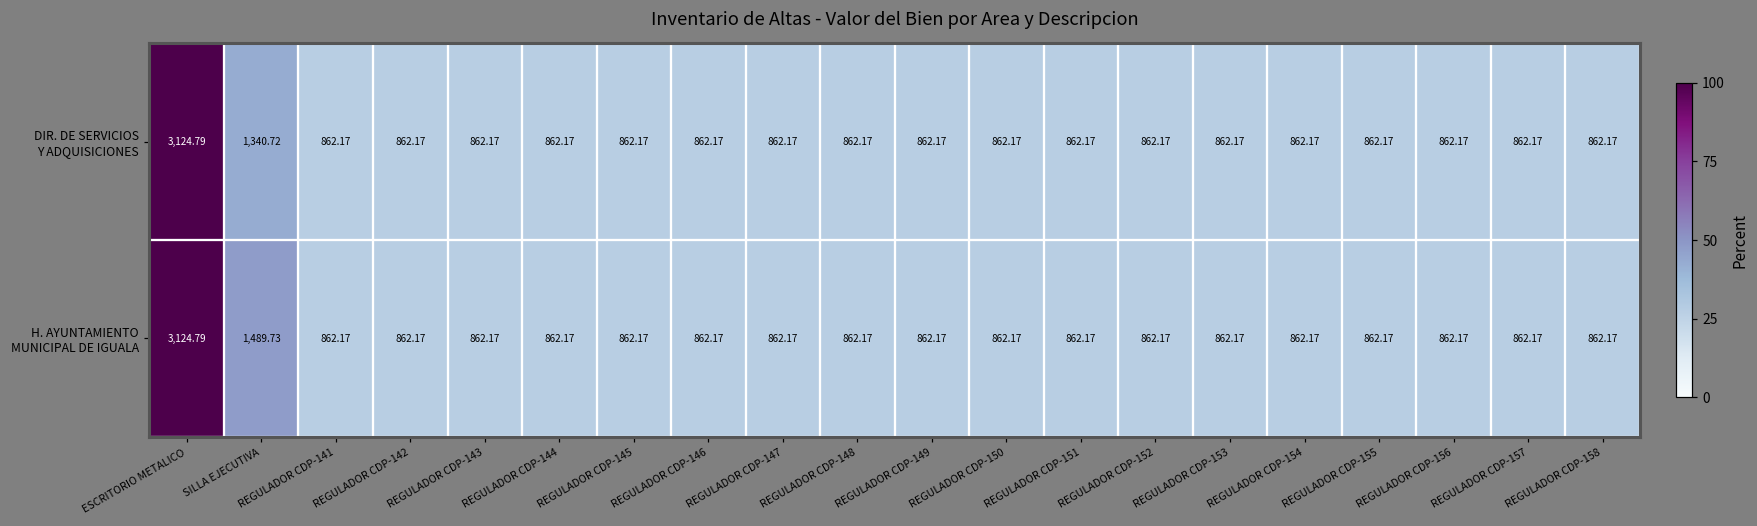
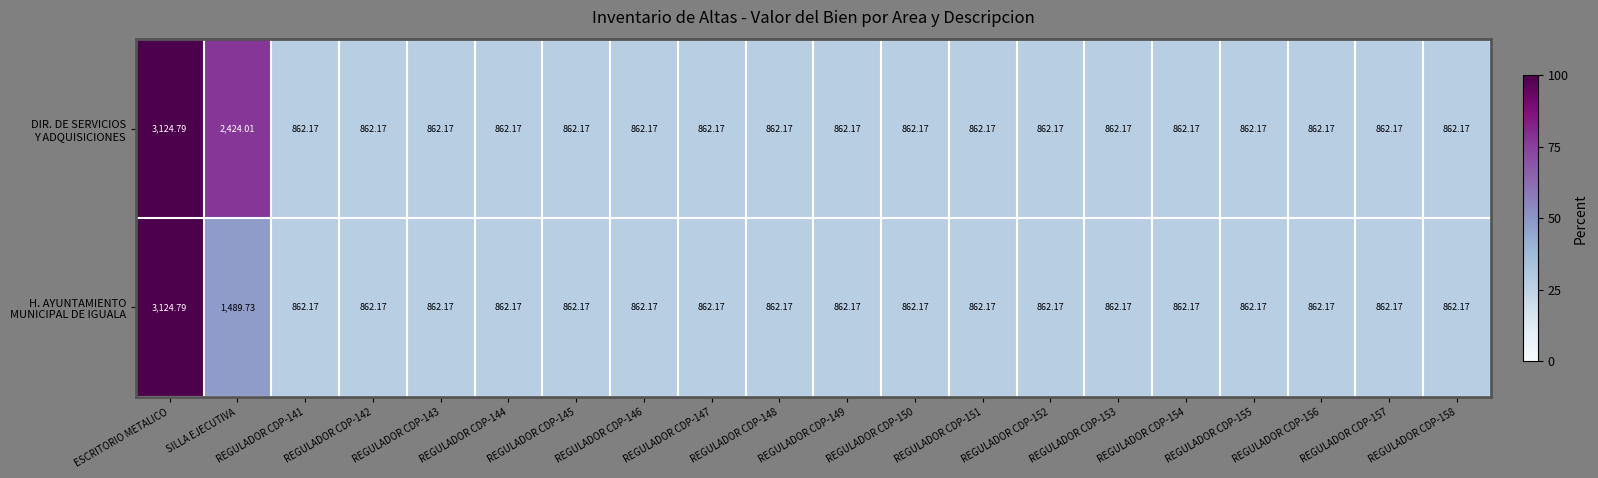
  {
    "DIR. DE SERVICIOS Y ADQUISICIONES": {
      "ESCRITORIO METALICO": "3,124.79",
-     "SILLA EJECUTIVA": "1,340.72",
+     "SILLA EJECUTIVA": "2,424.01",
      "REGULADOR CDP-141": "862.17",
      "REGULADOR CDP-142": "862.17",
      "REGULADOR CDP-143": "862.17",
      "REGULADOR CDP-144": "862.17",
      "REGULADOR CDP-145": "862.17",
      "REGULADOR CDP-146": "862.17",
      "REGULADOR CDP-147": "862.17",
      "REGULADOR CDP-148": "862.17",
      "REGULADOR CDP-149": "862.17",
      "REGULADOR CDP-150": "862.17",
      "REGULADOR CDP-151": "862.17",
      "REGULADOR CDP-152": "862.17",
      "REGULADOR CDP-153": "862.17",
      "REGULADOR CDP-154": "862.17",
      "REGULADOR CDP-155": "862.17",
      "REGULADOR CDP-156": "862.17",
      "REGULADOR CDP-157": "862.17",
      "REGULADOR CDP-158": "862.17"
    },
    "H. AYUNTAMIENTO MUNICIPAL DE IGUALA": {
      "ESCRITORIO METALICO": "3,124.79",
      "SILLA EJECUTIVA": "1,489.73",
      "REGULADOR CDP-141": "862.17",
      "REGULADOR CDP-142": "862.17",
      "REGULADOR CDP-143": "862.17",
      "REGULADOR CDP-144": "862.17",
      "REGULADOR CDP-145": "862.17",
      "REGULADOR CDP-146": "862.17",
      "REGULADOR CDP-147": "862.17",
      "REGULADOR CDP-148": "862.17",
      "REGULADOR CDP-149": "862.17",
      "REGULADOR CDP-150": "862.17",
      "REGULADOR CDP-151": "862.17",
      "REGULADOR CDP-152": "862.17",
      "REGULADOR CDP-153": "862.17",
      "REGULADOR CDP-154": "862.17",
      "REGULADOR CDP-155": "862.17",
      "REGULADOR CDP-156": "862.17",
      "REGULADOR CDP-157": "862.17",
      "REGULADOR CDP-158": "862.17"
    }
  }
